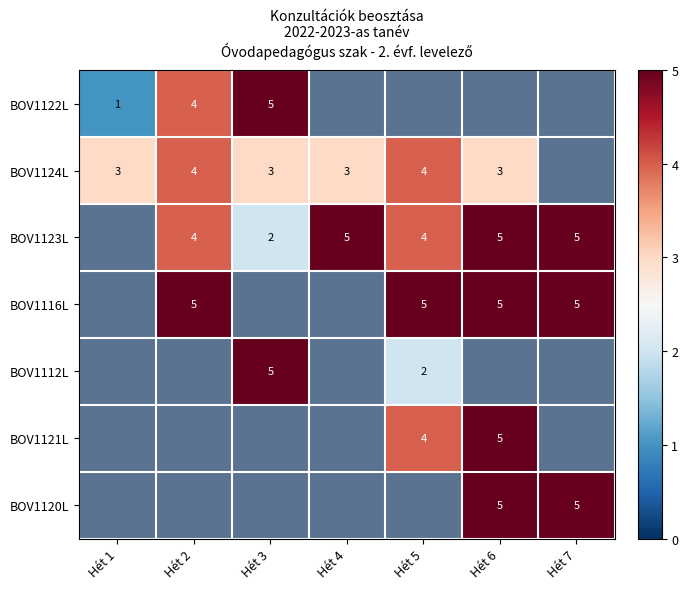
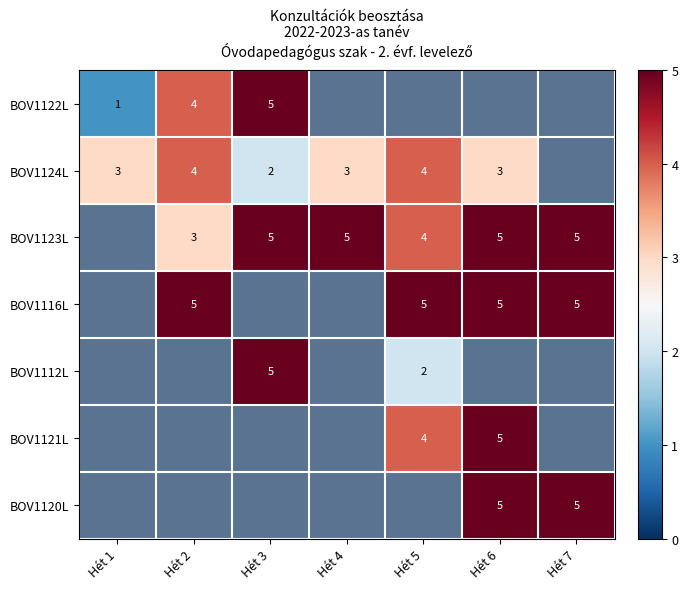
  {
    "BOV1122L": {
      "Hét 1": 1,
      "Hét 2": 4,
      "Hét 3": 5
    },
    "BOV1124L": {
      "Hét 1": 3,
      "Hét 2": 4,
-     "Hét 3": 3,
+     "Hét 3": 2,
      "Hét 4": 3,
      "Hét 5": 4,
      "Hét 6": 3
    },
    "BOV1123L": {
-     "Hét 2": 4,
-     "Hét 3": 2,
+     "Hét 2": 3,
+     "Hét 3": 5,
      "Hét 4": 5,
      "Hét 5": 4,
      "Hét 6": 5,
      "Hét 7": 5
    },
    "BOV1116L": {
      "Hét 2": 5,
      "Hét 5": 5,
      "Hét 6": 5,
      "Hét 7": 5
    },
    "BOV1112L": {
      "Hét 3": 5,
      "Hét 5": 2
    },
    "BOV1121L": {
      "Hét 5": 4,
      "Hét 6": 5
    },
    "BOV1120L": {
      "Hét 6": 5,
      "Hét 7": 5
    }
  }
